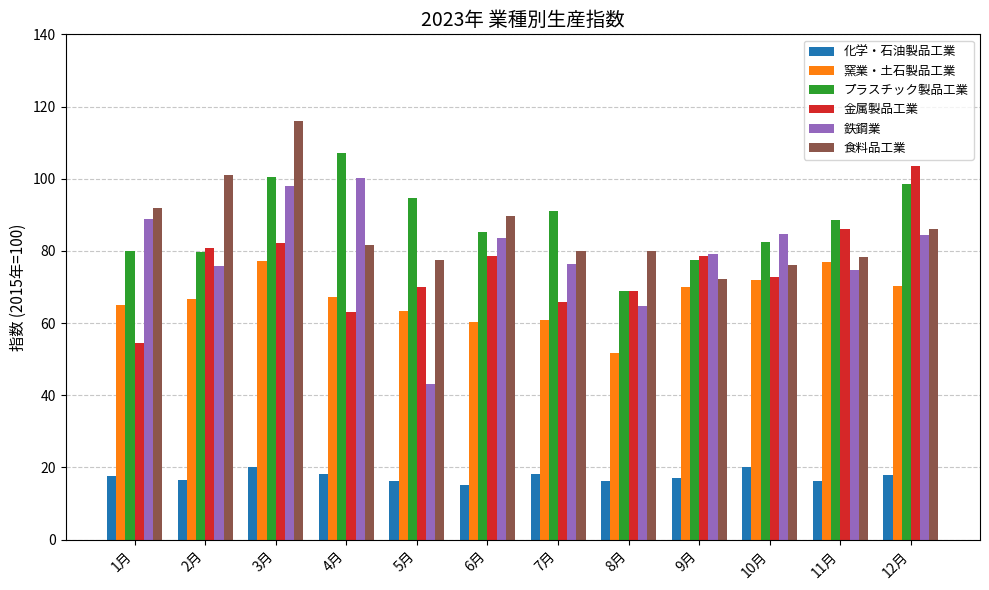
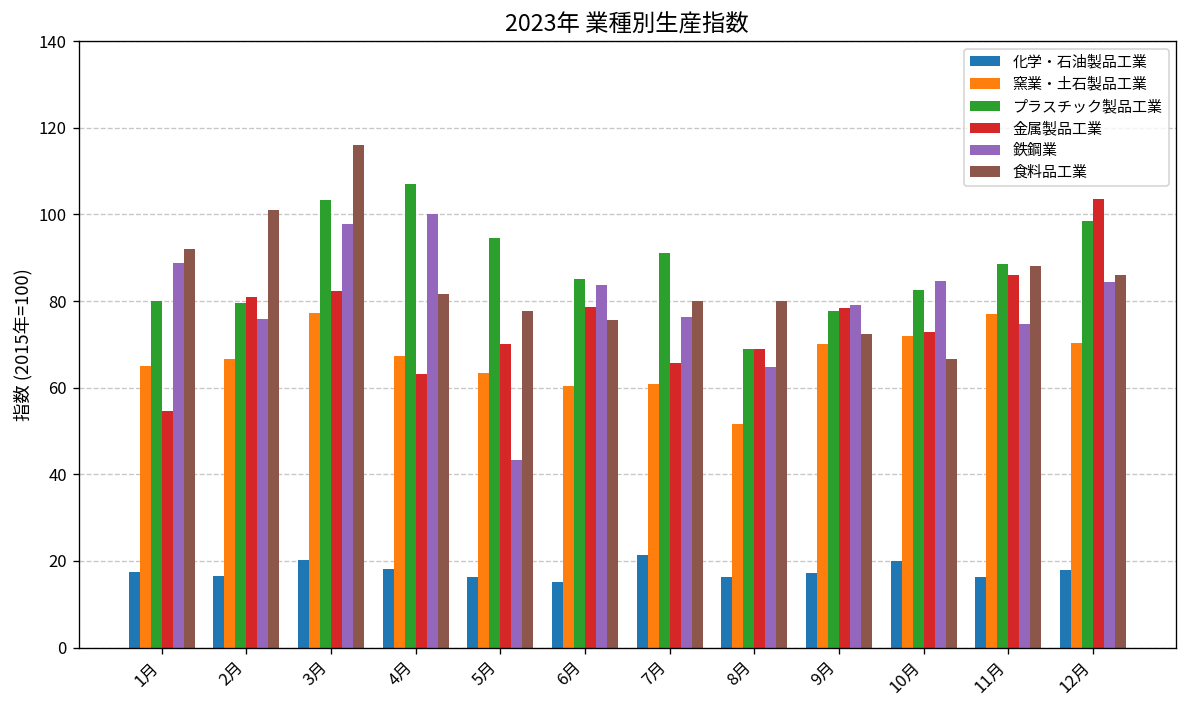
  {
    "化学・石油製品工業": {
      "1月": 18,
      "2月": 17,
      "3月": 20,
      "4月": 18,
      "5月": 16,
      "6月": 15,
-     "7月": 18,
+     "7月": 21,
      "8月": 16,
      "9月": 17,
      "10月": 20,
      "11月": 16,
      "12月": 18
    },
    "窯業・土石製品工業": {
      "1月": 65,
      "2月": 67,
      "3月": 77,
      "4月": 67,
      "5月": 63,
      "6月": 60,
      "7月": 61,
      "8月": 52,
      "9月": 70,
      "10月": 72,
      "11月": 77,
      "12月": 70
    },
    "プラスチック製品工業": {
      "1月": 80,
      "2月": 80,
-     "3月": 101,
+     "3月": 103,
      "4月": 107,
      "5月": 95,
      "6月": 85,
      "7月": 91,
      "8月": 69,
      "9月": 78,
      "10月": 83,
      "11月": 89,
      "12月": 98
    },
    "金属製品工業": {
      "1月": 55,
      "2月": 81,
      "3月": 82,
      "4月": 63,
      "5月": 70,
      "6月": 79,
      "7月": 66,
      "8月": 69,
      "9月": 79,
      "10月": 73,
      "11月": 86,
      "12月": 104
    },
    "鉄鋼業": {
      "1月": 89,
      "2月": 76,
      "3月": 98,
      "4月": 100,
      "5月": 43,
      "6月": 84,
      "7月": 76,
      "8月": 65,
      "9月": 79,
      "10月": 85,
      "11月": 75,
      "12月": 84
    },
    "食料品工業": {
      "1月": 92,
      "2月": 101,
      "3月": 116,
      "4月": 82,
      "5月": 78,
-     "6月": 90,
+     "6月": 76,
      "7月": 80,
      "8月": 80,
      "9月": 72,
-     "10月": 76,
-     "11月": 78,
+     "10月": 67,
+     "11月": 88,
      "12月": 86
    }
  }
